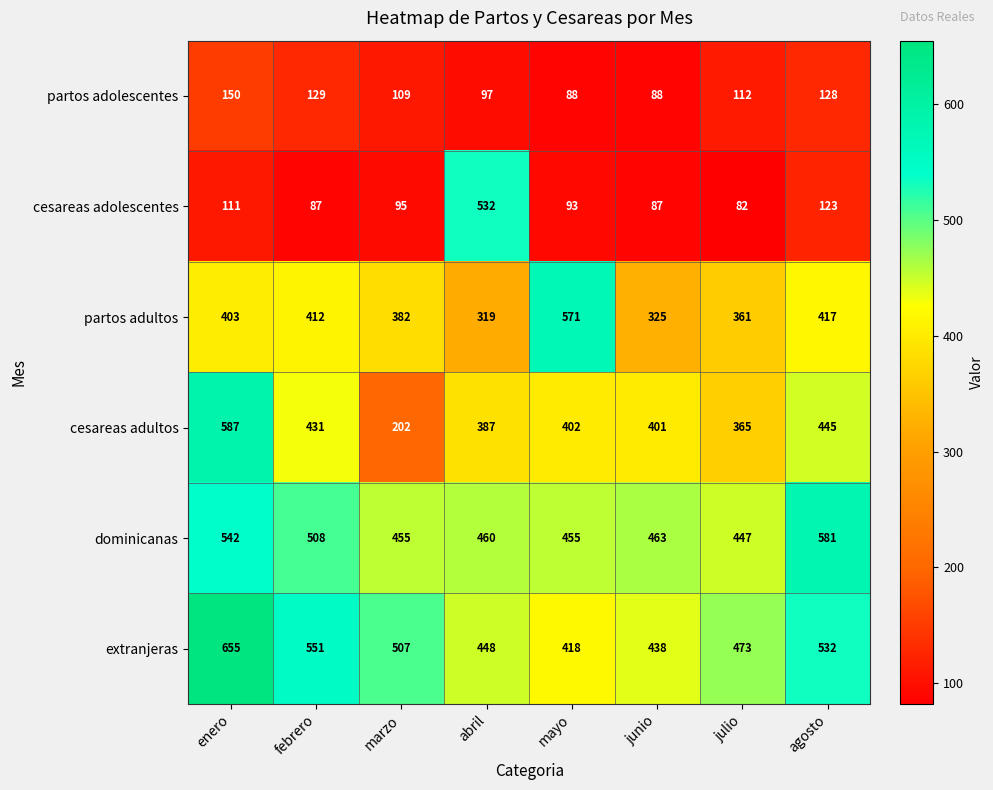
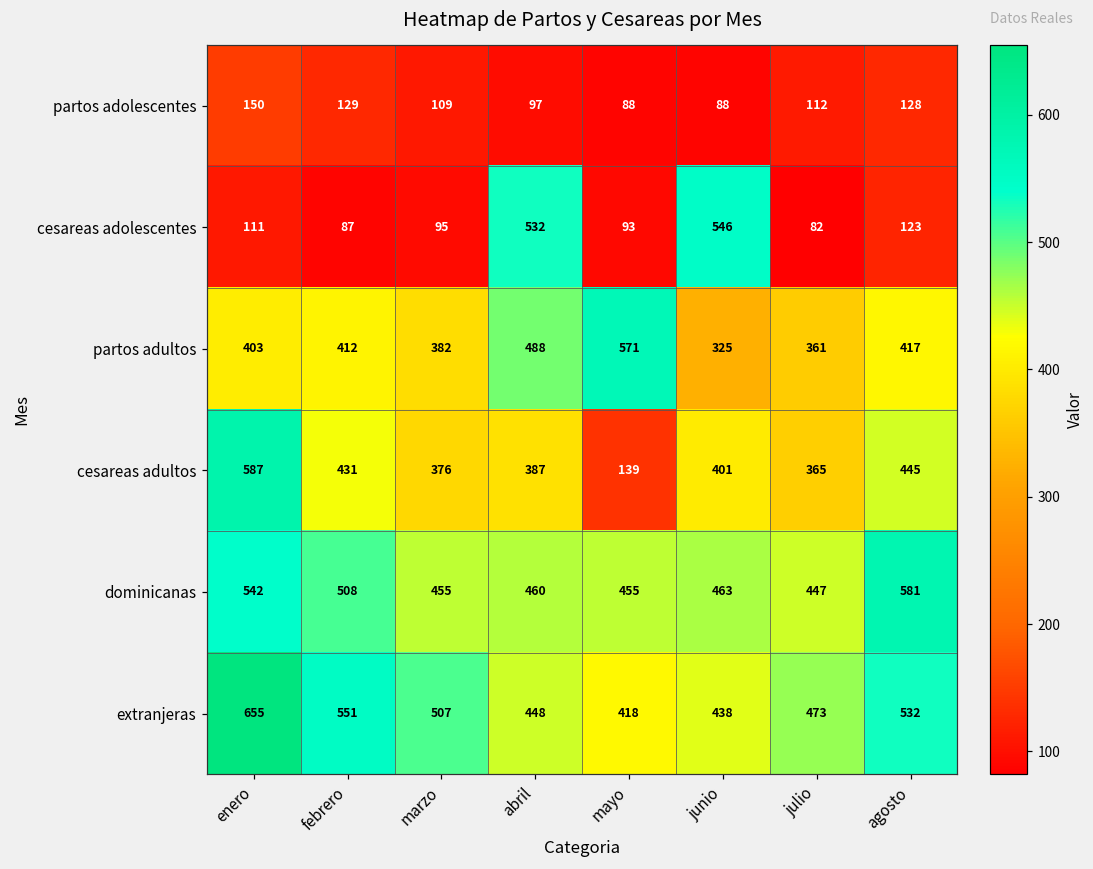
  {
    "partos adolescentes": {
      "enero": 150,
      "febrero": 129,
      "marzo": 109,
      "abril": 97,
      "mayo": 88,
      "junio": 88,
      "julio": 112,
      "agosto": 128
    },
    "cesareas adolescentes": {
      "enero": 111,
      "febrero": 87,
      "marzo": 95,
      "abril": 532,
      "mayo": 93,
-     "junio": 87,
+     "junio": 546,
      "julio": 82,
      "agosto": 123
    },
    "partos adultos": {
      "enero": 403,
      "febrero": 412,
      "marzo": 382,
-     "abril": 319,
+     "abril": 488,
      "mayo": 571,
      "junio": 325,
      "julio": 361,
      "agosto": 417
    },
    "cesareas adultos": {
      "enero": 587,
      "febrero": 431,
-     "marzo": 202,
+     "marzo": 376,
      "abril": 387,
-     "mayo": 402,
+     "mayo": 139,
      "junio": 401,
      "julio": 365,
      "agosto": 445
    },
    "dominicanas": {
      "enero": 542,
      "febrero": 508,
      "marzo": 455,
      "abril": 460,
      "mayo": 455,
      "junio": 463,
      "julio": 447,
      "agosto": 581
    },
    "extranjeras": {
      "enero": 655,
      "febrero": 551,
      "marzo": 507,
      "abril": 448,
      "mayo": 418,
      "junio": 438,
      "julio": 473,
      "agosto": 532
    }
  }
